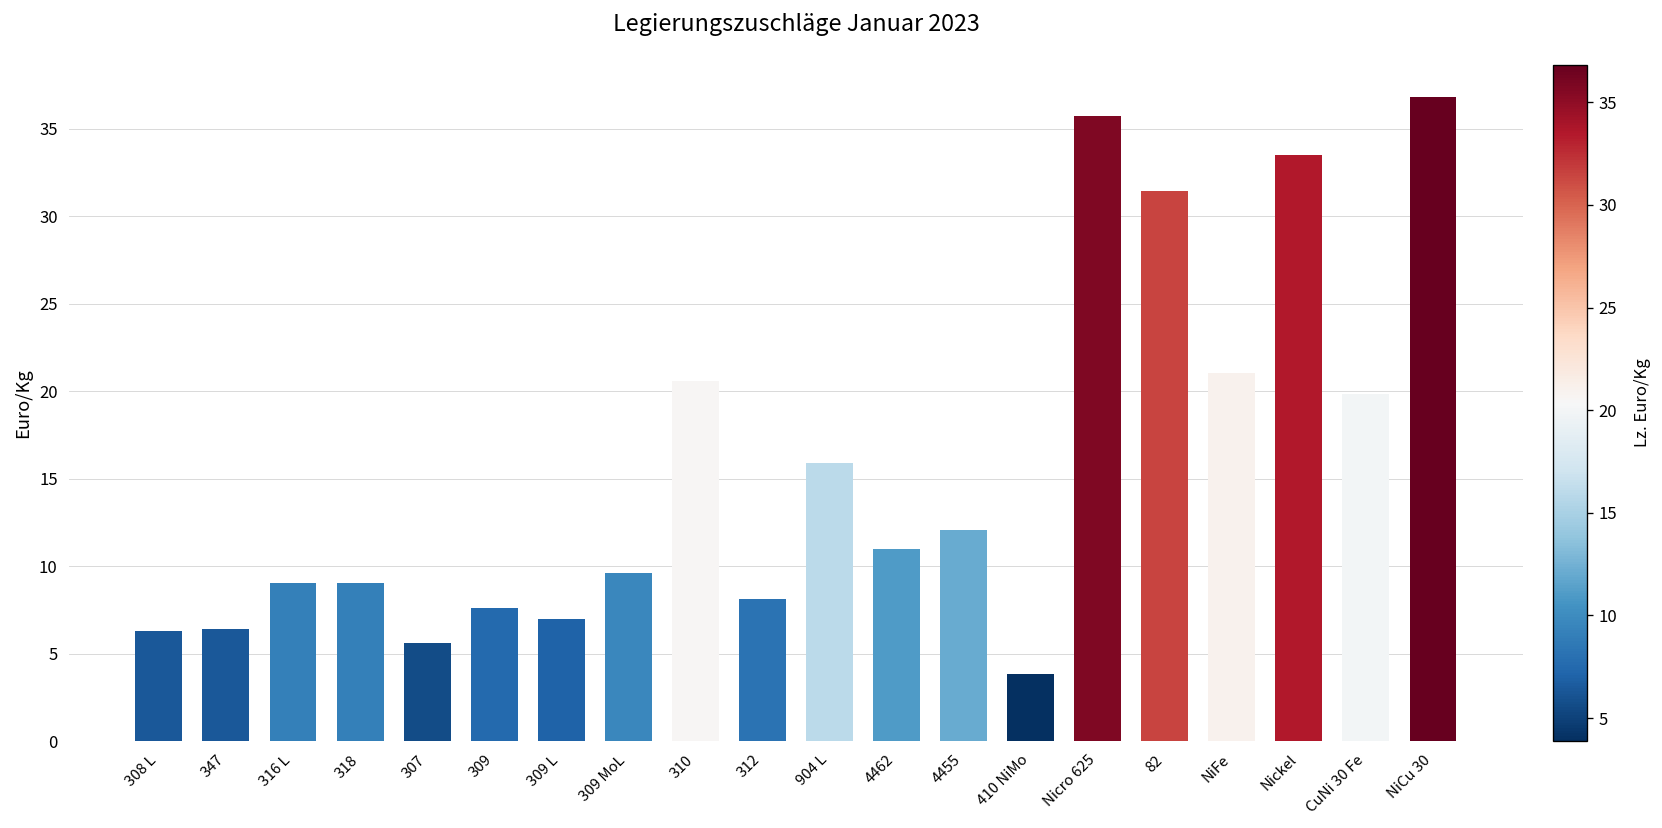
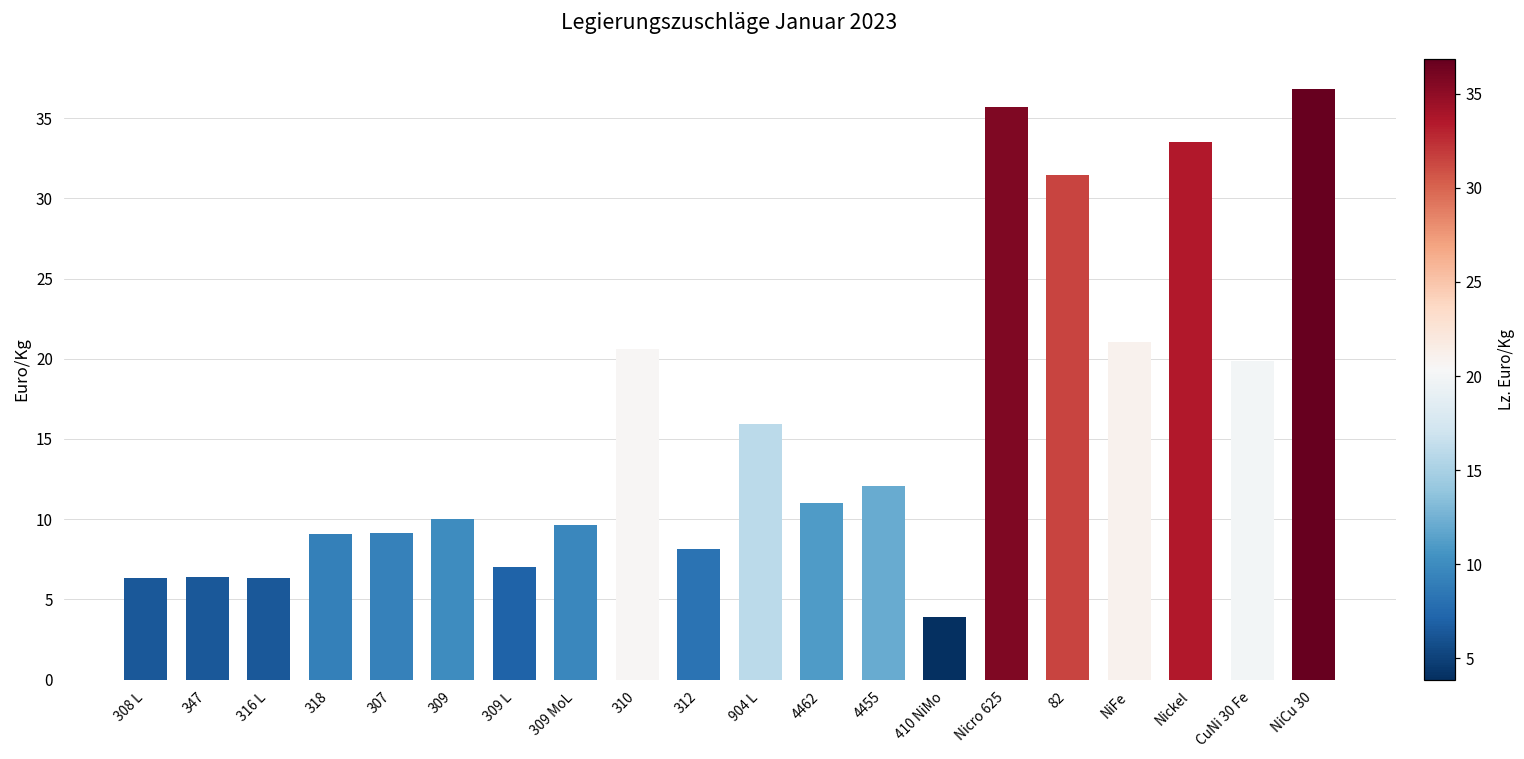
  {
    "308 L": 6.3,
    "347": 6.4,
-   "316 L": 9.1,
+   "316 L": 6.3,
    "318": 9.1,
-   "307": 5.6,
-   "309": 7.6,
+   "307": 9.2,
+   "309": 10.0,
    "309 L": 7.0,
    "309 MoL": 9.6,
    "310": 20.6,
    "312": 8.2,
    "904 L": 15.9,
    "4462": 11.0,
    "4455": 12.1,
    "410 NiMo": 3.9,
    "Nicro 625": 35.7,
    "82": 31.5,
    "NiFe": 21.1,
    "Nickel": 33.5,
    "CuNi 30 Fe": 19.8,
    "NiCu 30": 36.8
  }
